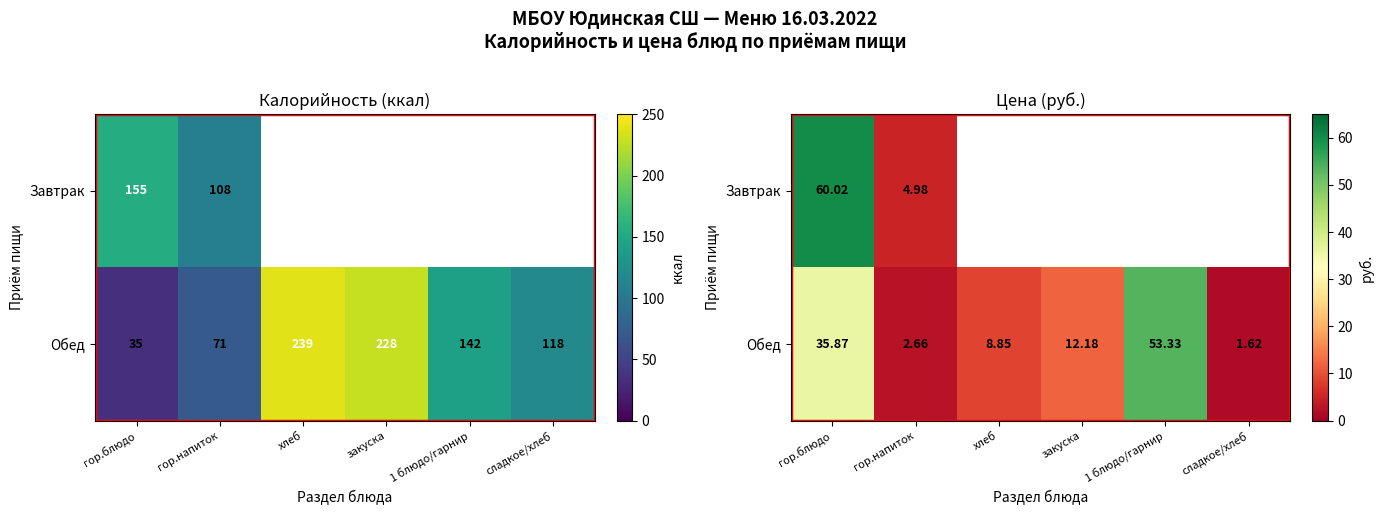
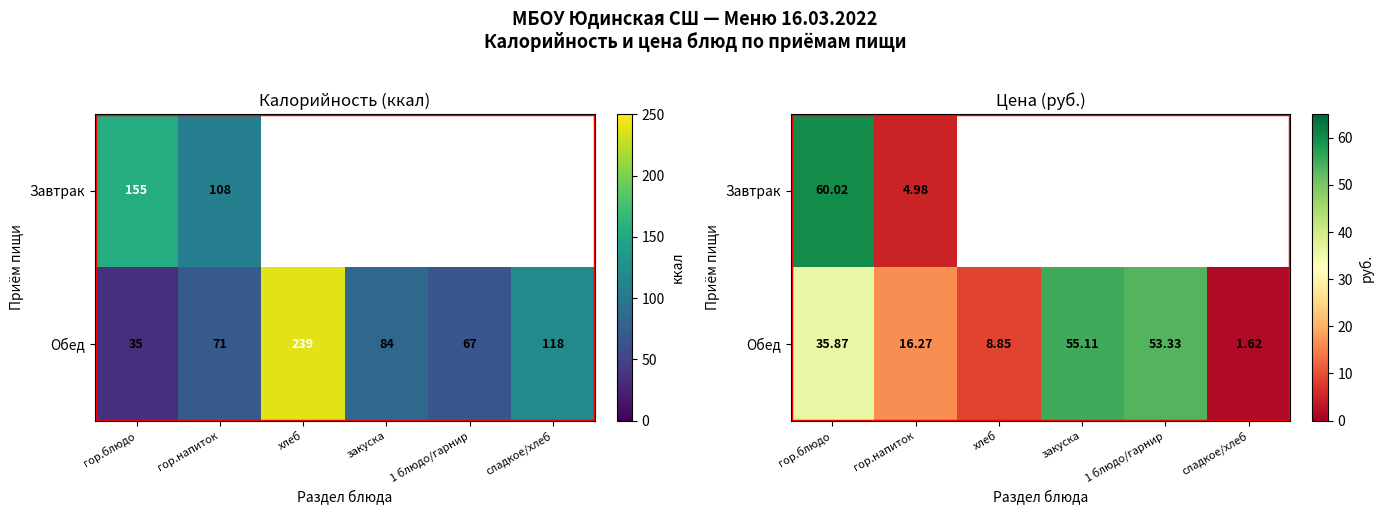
  {
    "Калорийность (ккал)": {
      "Завтрак": {
        "гор.блюдо": 155,
        "гор.напиток": 108
      },
      "Обед": {
        "гор.блюдо": 35,
        "гор.напиток": 71,
        "хлеб": 239,
-       "закуска": 228,
-       "1 блюдо/гарнир": 142,
+       "закуска": 84,
+       "1 блюдо/гарнир": 67,
        "сладкое/хлеб": 118
      }
    },
    "Цена (руб.)": {
      "Завтрак": {
        "гор.блюдо": 60.02,
        "гор.напиток": 4.98
      },
      "Обед": {
        "гор.блюдо": 35.87,
-       "гор.напиток": 2.66,
+       "гор.напиток": 16.27,
        "хлеб": 8.85,
-       "закуска": 12.18,
+       "закуска": 55.11,
        "1 блюдо/гарнир": 53.33,
        "сладкое/хлеб": 1.62
      }
    }
  }
